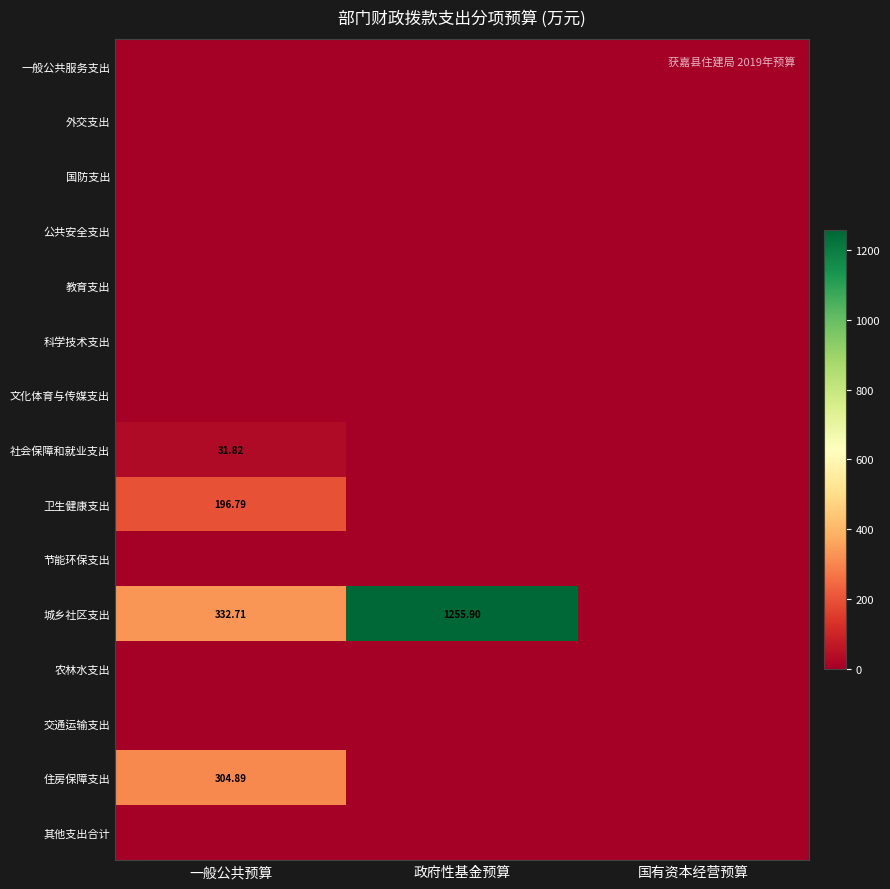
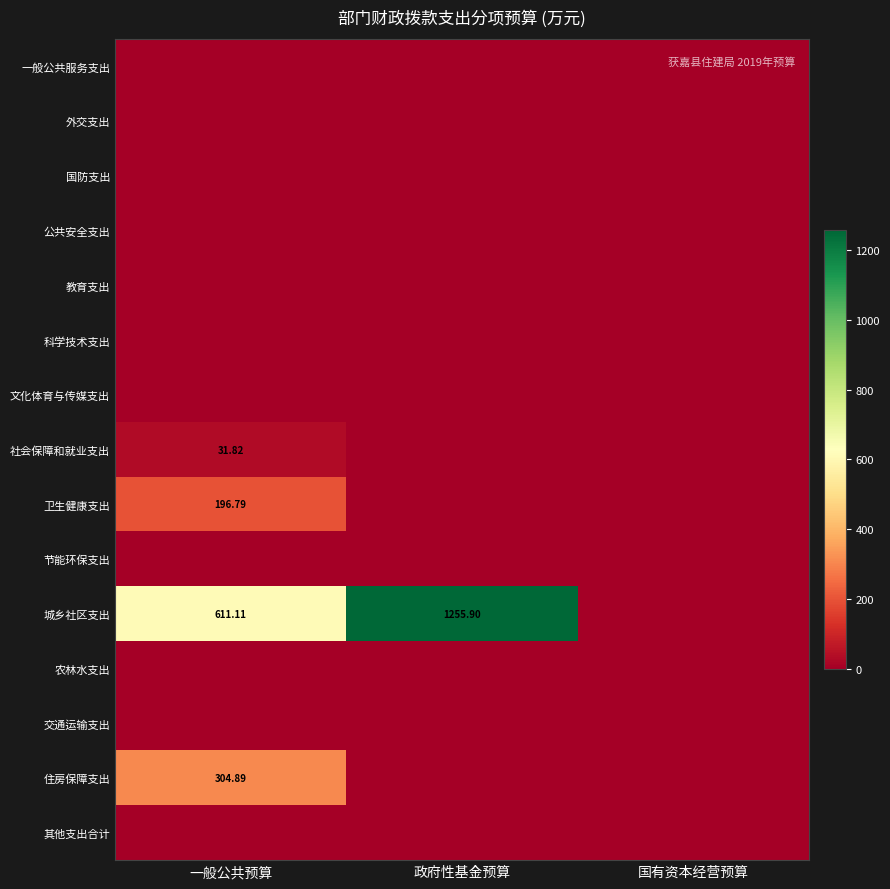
  {
    "一般公共服务支出": {
      "国有资本经营预算": 2019
    },
    "社会保障和就业支出": {
      "一般公共预算": 31.82
    },
    "卫生健康支出": {
      "一般公共预算": 196.79
    },
    "城乡社区支出": {
-     "一般公共预算": 332.71,
+     "一般公共预算": 611.11,
      "政府性基金预算": 1255.90
    },
    "住房保障支出": {
      "一般公共预算": 304.89
    }
  }
